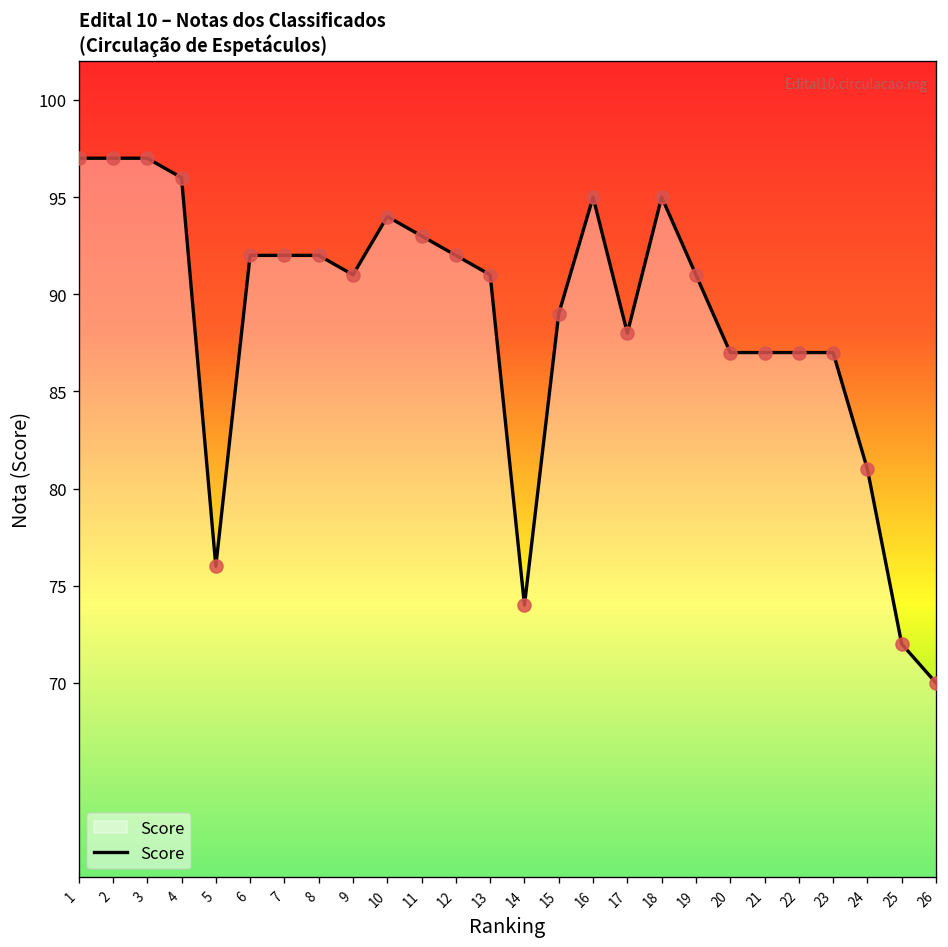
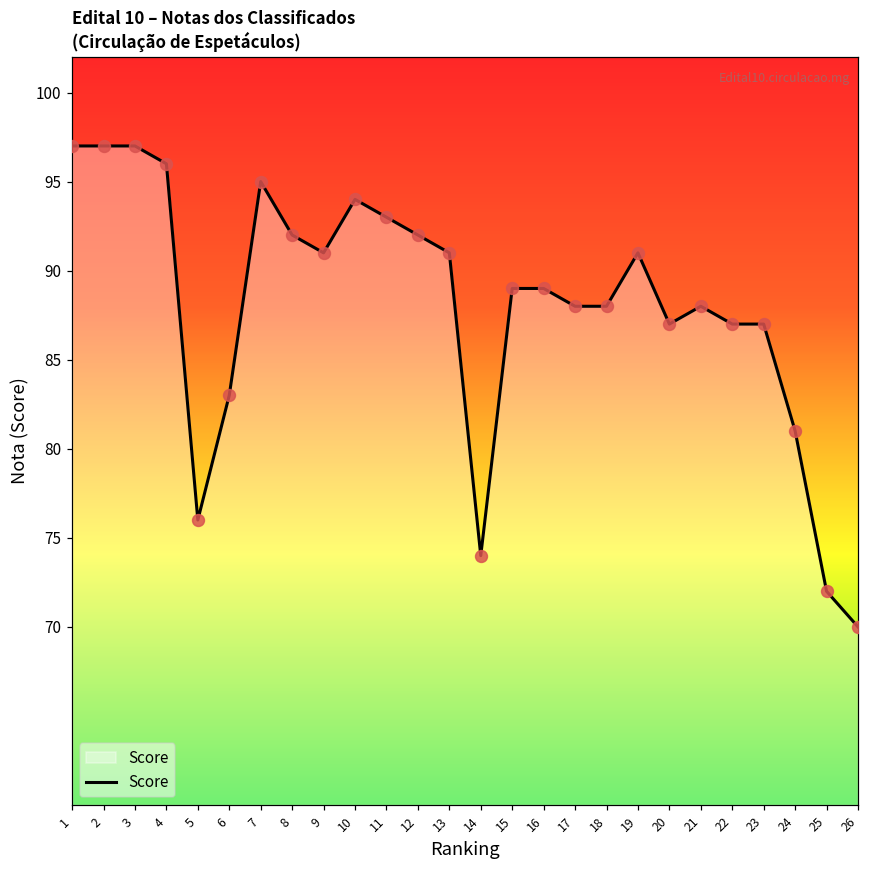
  {
    "1": 97,
    "2": 97,
    "3": 97,
    "4": 96,
    "5": 76,
-   "6": 92,
-   "7": 92,
+   "6": 83,
+   "7": 95,
    "8": 92,
    "9": 91,
    "10": 94,
    "11": 93,
    "12": 92,
    "13": 91,
    "14": 74,
    "15": 89,
-   "16": 95,
+   "16": 89,
    "17": 88,
-   "18": 95,
+   "18": 88,
    "19": 91,
    "20": 87,
-   "21": 87,
+   "21": 88,
    "22": 87,
    "23": 87,
    "24": 81,
    "25": 72,
    "26": 70
  }
